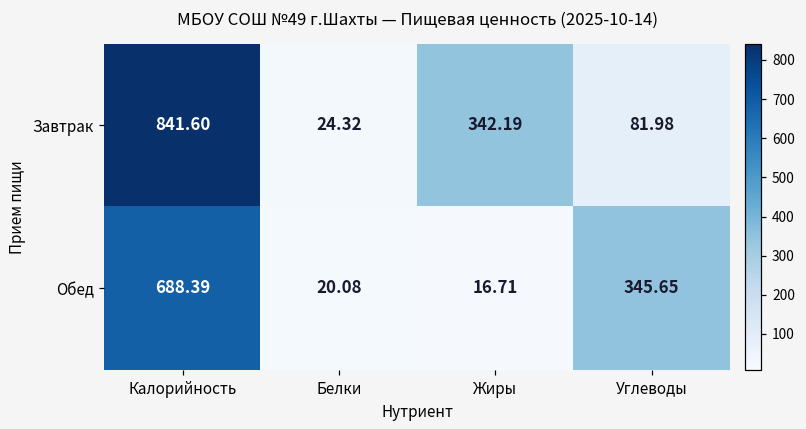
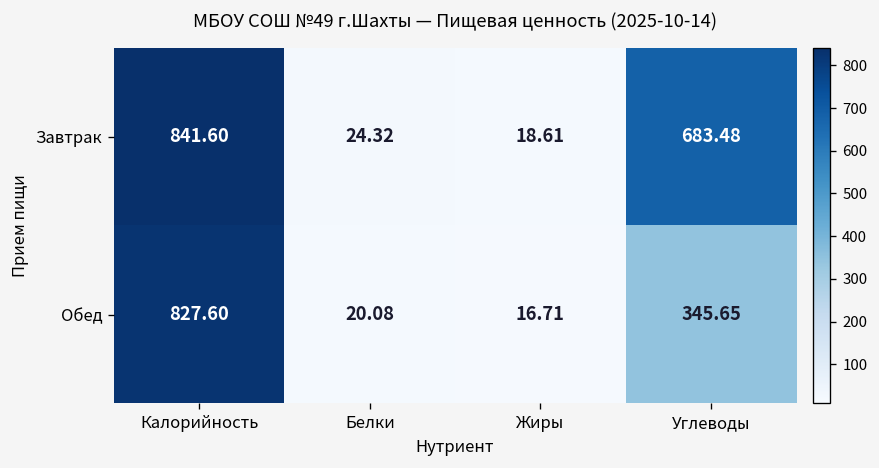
  {
    "Завтрак": {
      "Калорийность": 841.60,
      "Белки": 24.32,
-     "Жиры": 342.19,
-     "Углеводы": 81.98
+     "Жиры": 18.61,
+     "Углеводы": 683.48
    },
    "Обед": {
-     "Калорийность": 688.39,
+     "Калорийность": 827.60,
      "Белки": 20.08,
      "Жиры": 16.71,
      "Углеводы": 345.65
    }
  }
